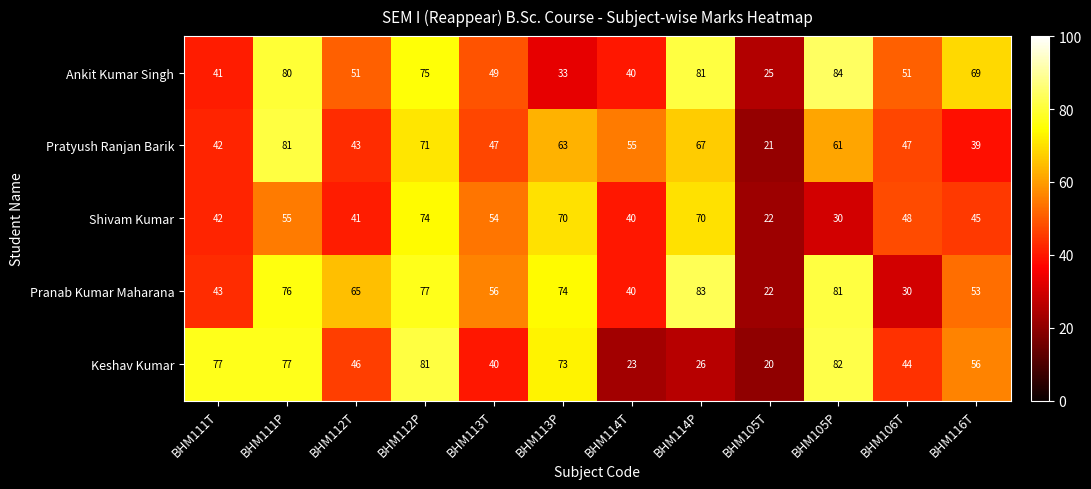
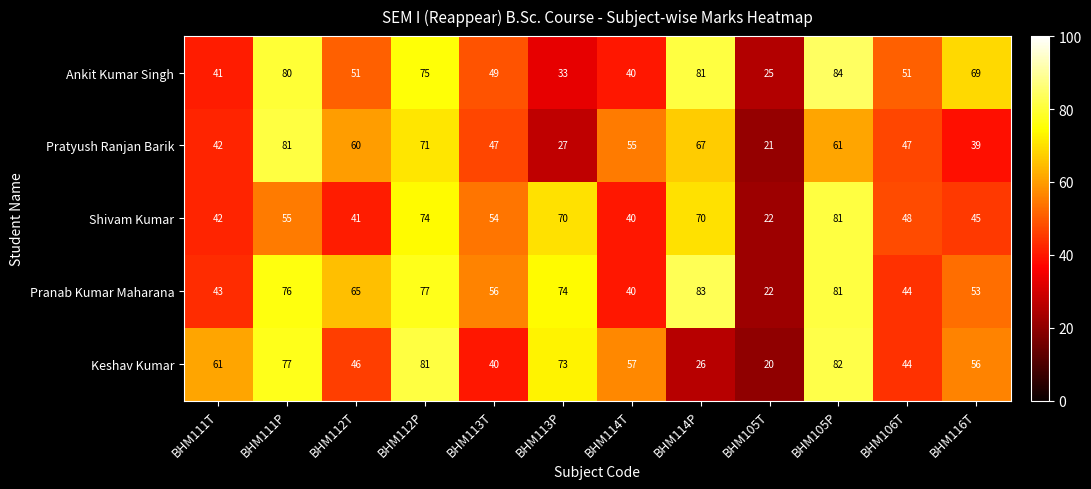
  {
    "Ankit Kumar Singh": {
      "BHM111T": 41,
      "BHM111P": 80,
      "BHM112T": 51,
      "BHM112P": 75,
      "BHM113T": 49,
      "BHM113P": 33,
      "BHM114T": 40,
      "BHM114P": 81,
      "BHM105T": 25,
      "BHM105P": 84,
      "BHM106T": 51,
      "BHM116T": 69
    },
    "Pratyush Ranjan Barik": {
      "BHM111T": 42,
      "BHM111P": 81,
-     "BHM112T": 43,
+     "BHM112T": 60,
      "BHM112P": 71,
      "BHM113T": 47,
-     "BHM113P": 63,
+     "BHM113P": 27,
      "BHM114T": 55,
      "BHM114P": 67,
      "BHM105T": 21,
      "BHM105P": 61,
      "BHM106T": 47,
      "BHM116T": 39
    },
    "Shivam Kumar": {
      "BHM111T": 42,
      "BHM111P": 55,
      "BHM112T": 41,
      "BHM112P": 74,
      "BHM113T": 54,
      "BHM113P": 70,
      "BHM114T": 40,
      "BHM114P": 70,
      "BHM105T": 22,
-     "BHM105P": 30,
+     "BHM105P": 81,
      "BHM106T": 48,
      "BHM116T": 45
    },
    "Pranab Kumar Maharana": {
      "BHM111T": 43,
      "BHM111P": 76,
      "BHM112T": 65,
      "BHM112P": 77,
      "BHM113T": 56,
      "BHM113P": 74,
      "BHM114T": 40,
      "BHM114P": 83,
      "BHM105T": 22,
      "BHM105P": 81,
-     "BHM106T": 30,
+     "BHM106T": 44,
      "BHM116T": 53
    },
    "Keshav Kumar": {
-     "BHM111T": 77,
+     "BHM111T": 61,
      "BHM111P": 77,
      "BHM112T": 46,
      "BHM112P": 81,
      "BHM113T": 40,
      "BHM113P": 73,
-     "BHM114T": 23,
+     "BHM114T": 57,
      "BHM114P": 26,
      "BHM105T": 20,
      "BHM105P": 82,
      "BHM106T": 44,
      "BHM116T": 56
    }
  }
